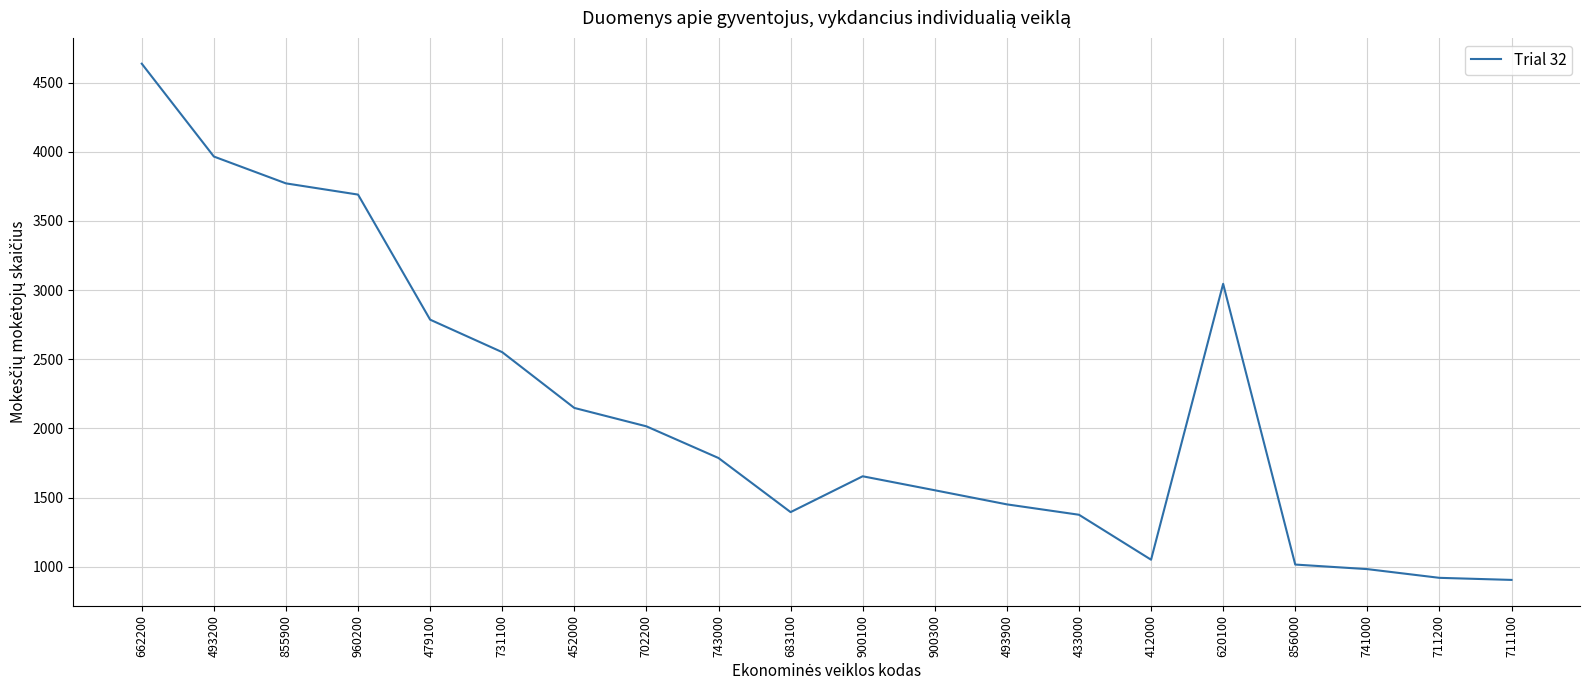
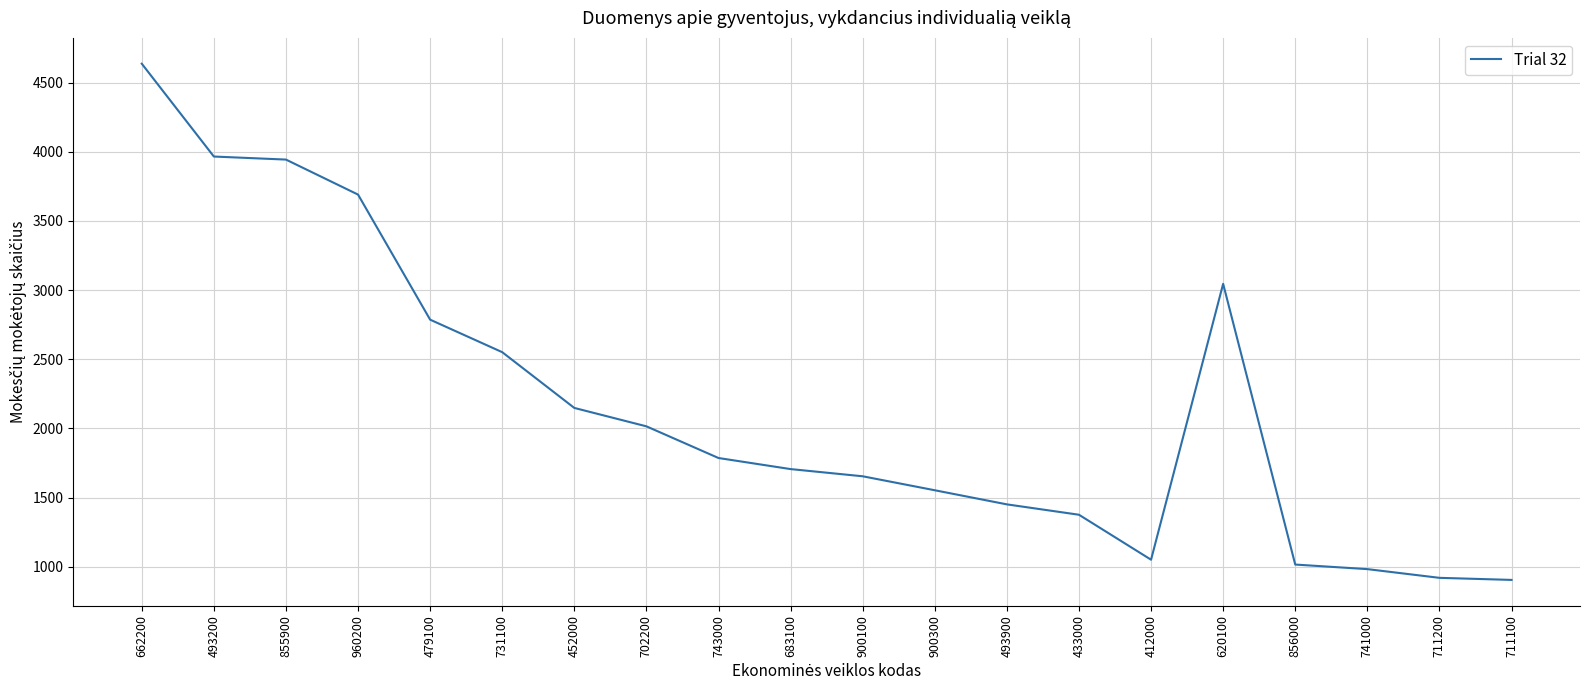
  {
    "662200": 4640,
    "493200": 3970,
-   "855900": 3770,
+   "855900": 3940,
    "960200": 3690,
    "479100": 2790,
    "731100": 2550,
    "452000": 2150,
    "702200": 2020,
    "743000": 1790,
-   "683100": 1400,
+   "683100": 1710,
    "900100": 1650,
    "900300": 1550,
    "493900": 1450,
    "433000": 1380,
    "412000": 1050,
    "620100": 3050,
    "856000": 1020,
    "741000": 980,
    "711200": 920,
    "711100": 910
  }
